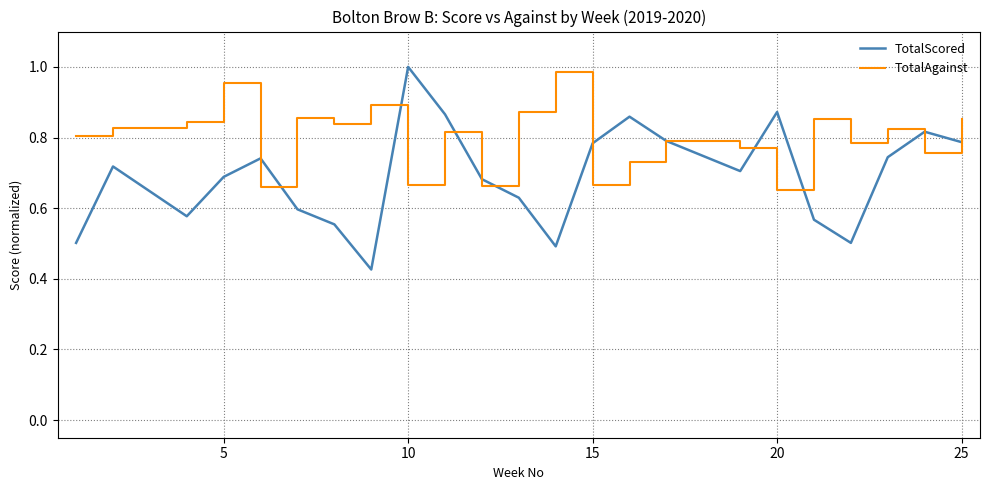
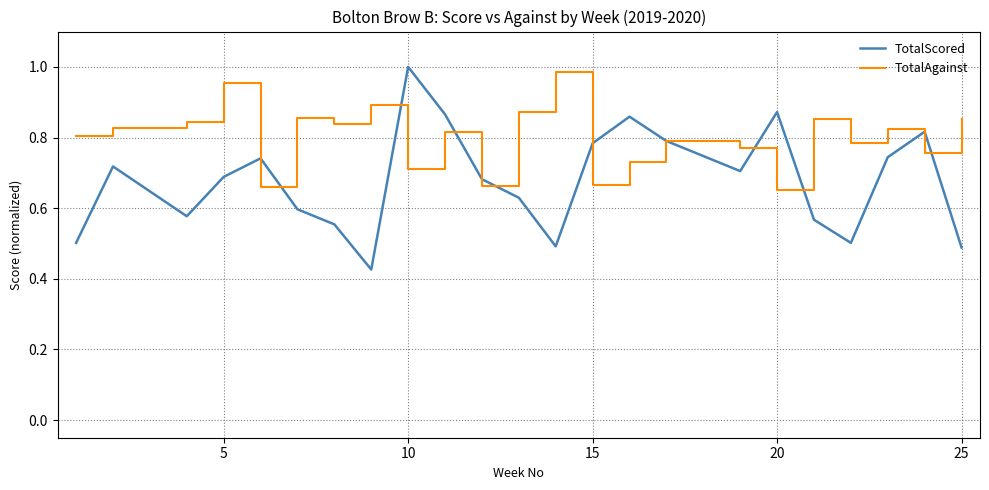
  {
    "TotalScored": {
      "5": 0.69,
      "10": 1.00,
      "15": 0.78,
      "20": 0.87,
-     "25": 0.79
+     "25": 0.49
    },
    "TotalAgainst": {
      "5": 0.95,
-     "10": 0.67,
+     "10": 0.71,
      "15": 0.67,
      "20": 0.65,
      "25": 0.85
    }
  }
